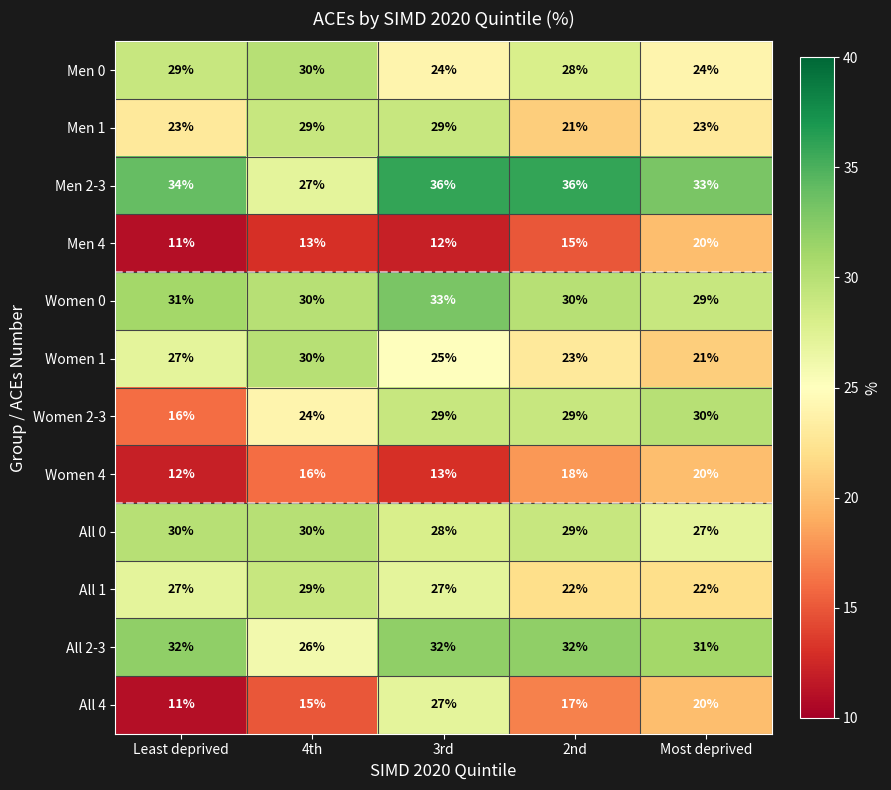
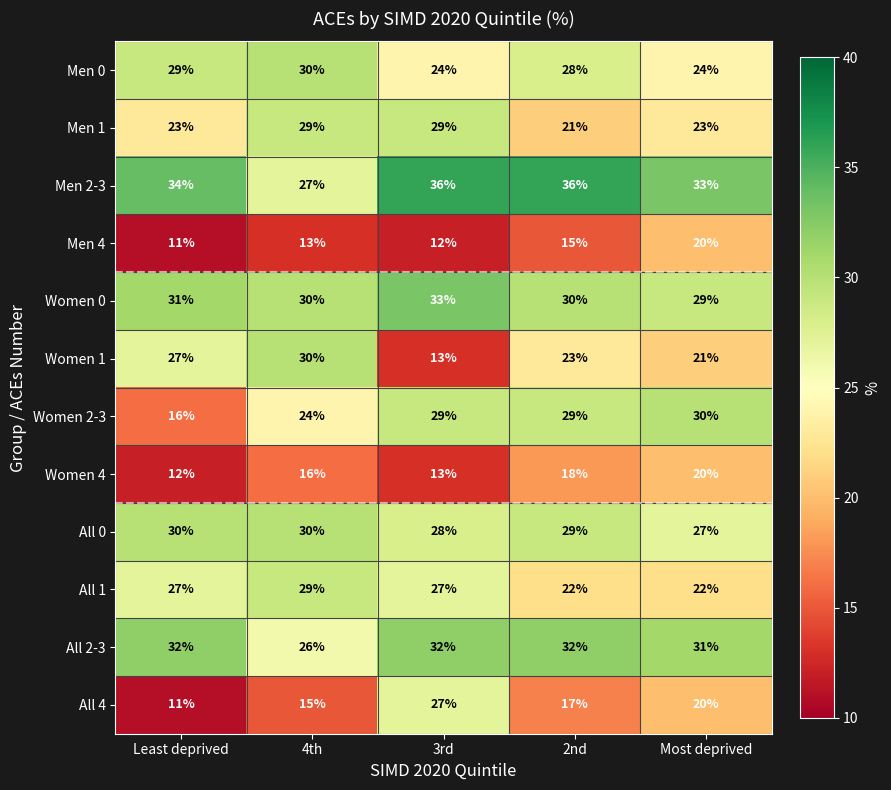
  {
    "Men 0": {
      "Least deprived": "29%",
      "4th": "30%",
      "3rd": "24%",
      "2nd": "28%",
      "Most deprived": "24%"
    },
    "Men 1": {
      "Least deprived": "23%",
      "4th": "29%",
      "3rd": "29%",
      "2nd": "21%",
      "Most deprived": "23%"
    },
    "Men 2-3": {
      "Least deprived": "34%",
      "4th": "27%",
      "3rd": "36%",
      "2nd": "36%",
      "Most deprived": "33%"
    },
    "Men 4": {
      "Least deprived": "11%",
      "4th": "13%",
      "3rd": "12%",
      "2nd": "15%",
      "Most deprived": "20%"
    },
    "Women 0": {
      "Least deprived": "31%",
      "4th": "30%",
      "3rd": "33%",
      "2nd": "30%",
      "Most deprived": "29%"
    },
    "Women 1": {
      "Least deprived": "27%",
      "4th": "30%",
-     "3rd": "25%",
+     "3rd": "13%",
      "2nd": "23%",
      "Most deprived": "21%"
    },
    "Women 2-3": {
      "Least deprived": "16%",
      "4th": "24%",
      "3rd": "29%",
      "2nd": "29%",
      "Most deprived": "30%"
    },
    "Women 4": {
      "Least deprived": "12%",
      "4th": "16%",
      "3rd": "13%",
      "2nd": "18%",
      "Most deprived": "20%"
    },
    "All 0": {
      "Least deprived": "30%",
      "4th": "30%",
      "3rd": "28%",
      "2nd": "29%",
      "Most deprived": "27%"
    },
    "All 1": {
      "Least deprived": "27%",
      "4th": "29%",
      "3rd": "27%",
      "2nd": "22%",
      "Most deprived": "22%"
    },
    "All 2-3": {
      "Least deprived": "32%",
      "4th": "26%",
      "3rd": "32%",
      "2nd": "32%",
      "Most deprived": "31%"
    },
    "All 4": {
      "Least deprived": "11%",
      "4th": "15%",
      "3rd": "27%",
      "2nd": "17%",
      "Most deprived": "20%"
    }
  }
